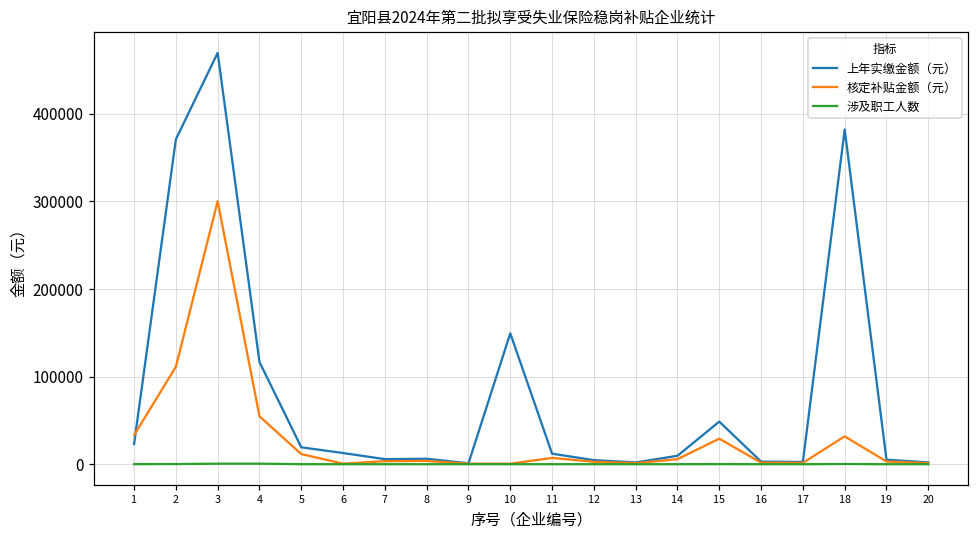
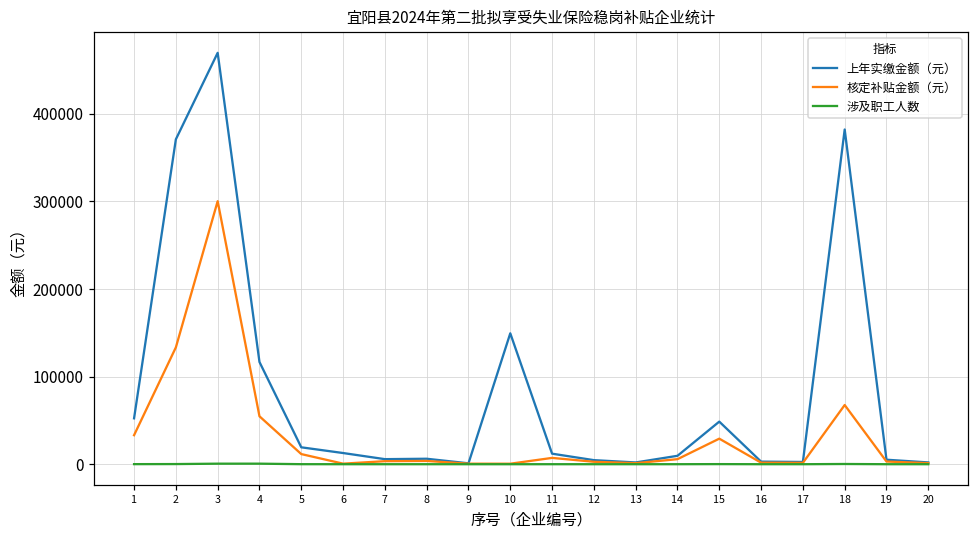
  {
    "上年实缴金额（元）": {
-     "1": 20000,
+     "1": 50000,
      "2": 370000,
      "3": 470000,
      "4": 120000,
      "5": 20000,
      "6": 10000,
      "10": 150000,
      "11": 10000,
      "14": 10000,
      "15": 50000,
      "18": 380000
    },
    "核定补贴金额（元）": {
      "1": 30000,
-     "2": 110000,
+     "2": 130000,
      "3": 300000,
      "4": 50000,
      "5": 10000,
      "11": 10000,
      "14": 10000,
      "15": 30000,
-     "18": 30000
+     "18": 70000
    },
    "涉及职工人数": {
      "1": 0,
      "2": 0,
      "3": 0,
      "4": 0,
      "5": 0,
      "7": 0,
      "8": 0,
      "11": 0,
      "14": 0,
      "15": 0,
      "18": 0
    }
  }
